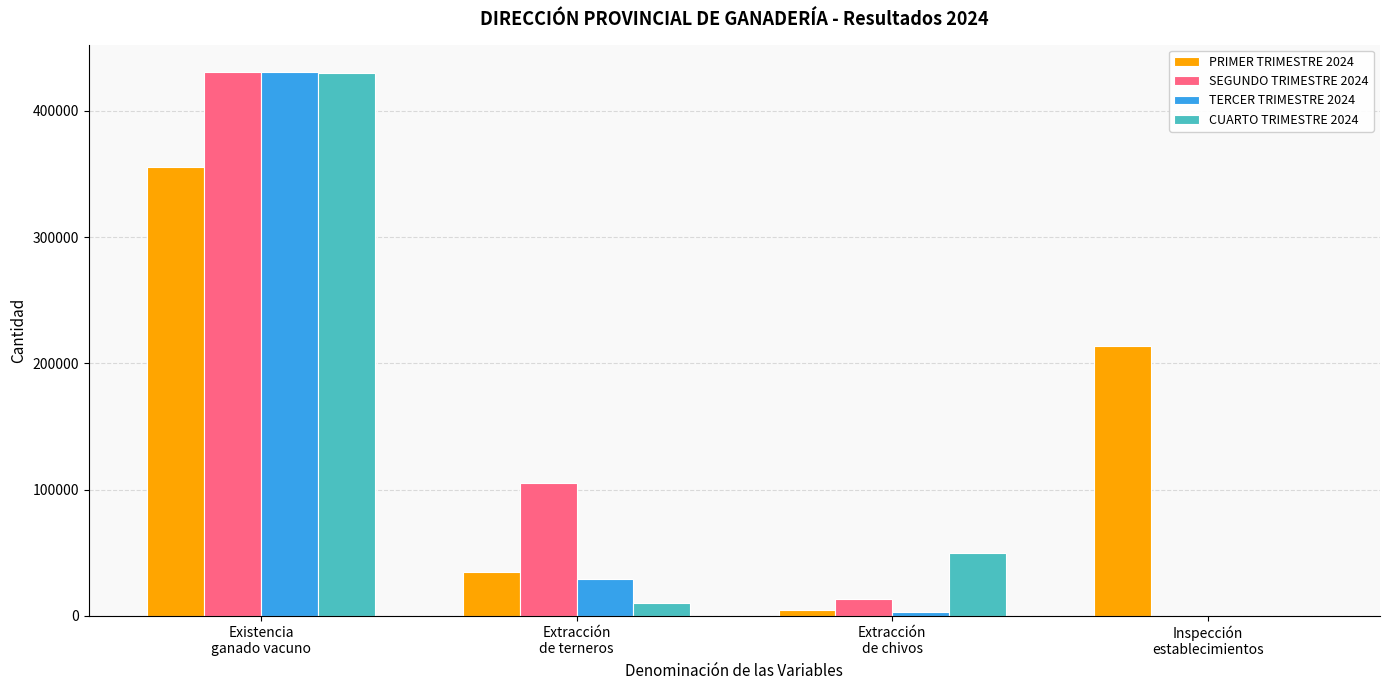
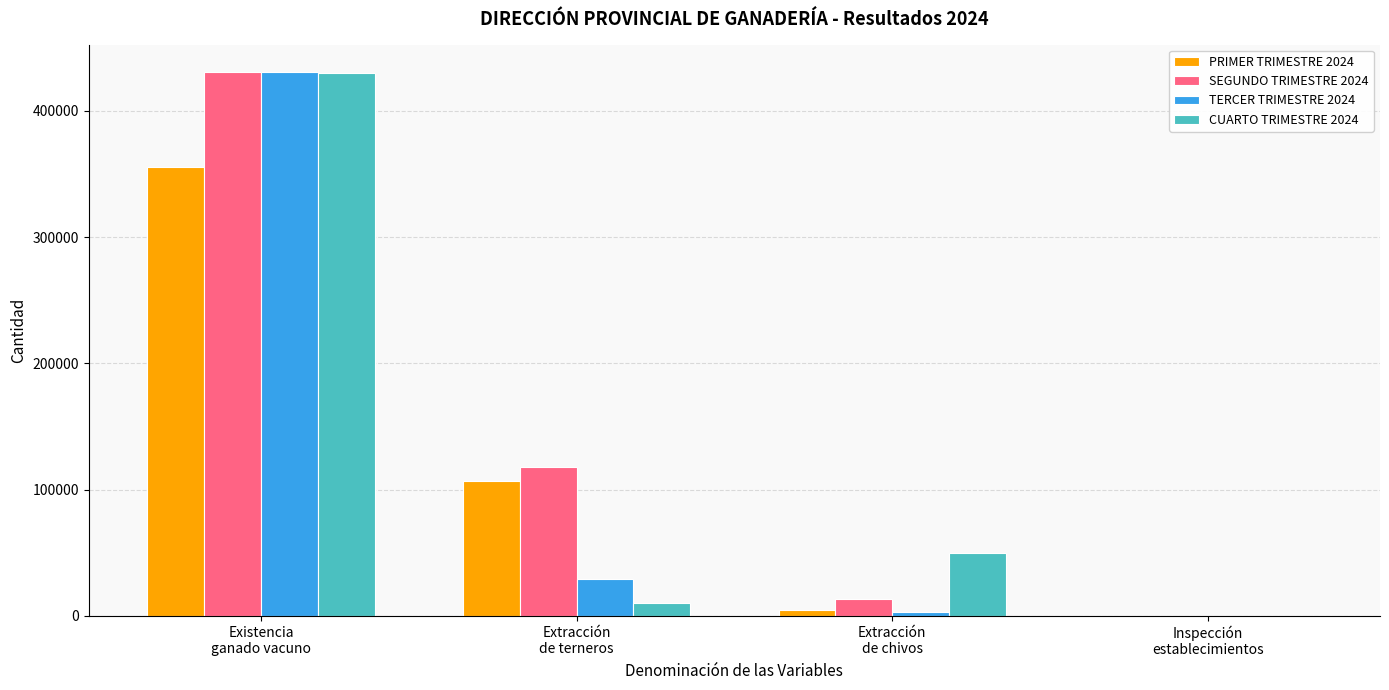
  {
    "PRIMER TRIMESTRE 2024": {
      "Existencia ganado vacuno": 356000,
-     "Extracción de terneros": 35000,
+     "Extracción de terneros": 107000,
      "Extracción de chivos": 5000,
-     "Inspección establecimientos": 214000
+     "Inspección establecimientos": 0
    },
    "SEGUNDO TRIMESTRE 2024": {
      "Existencia ganado vacuno": 431000,
-     "Extracción de terneros": 106000,
+     "Extracción de terneros": 118000,
      "Extracción de chivos": 13000
    }
  }
